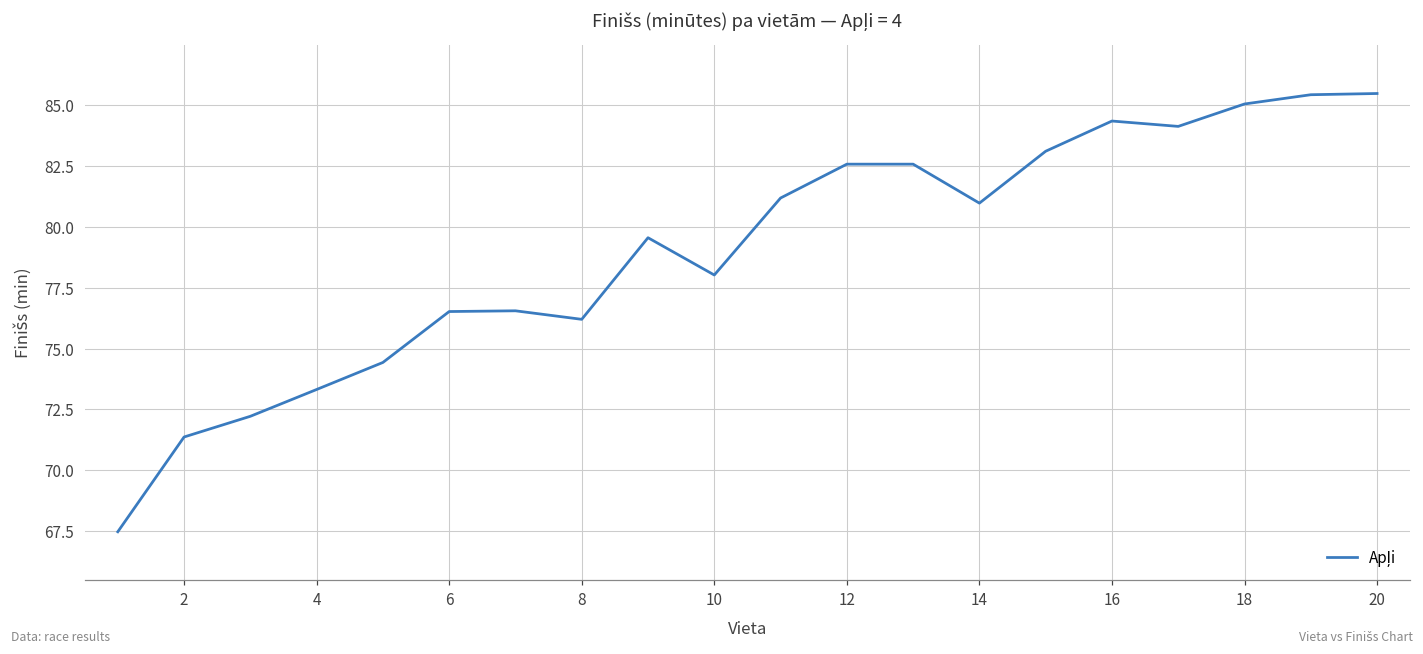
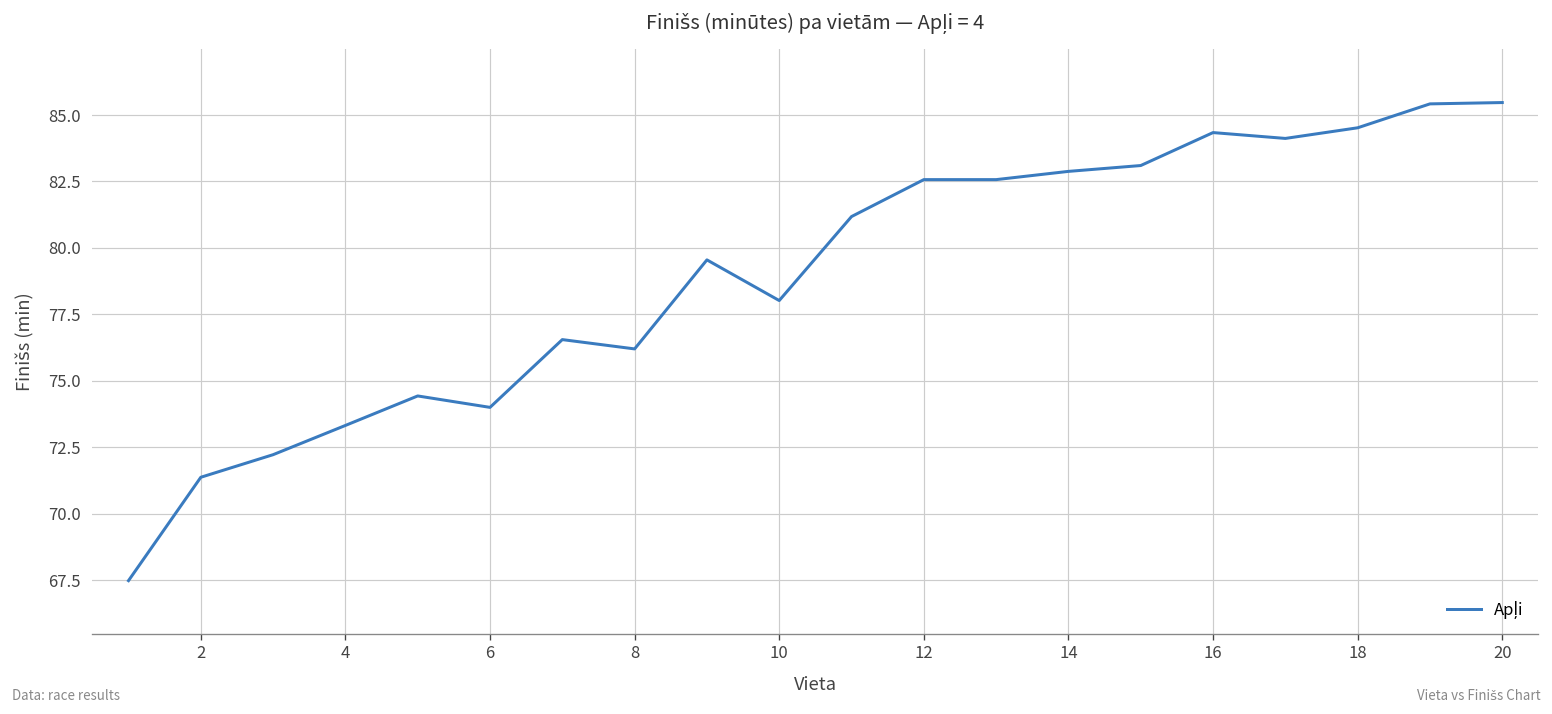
  {
    "2": 71.4,
    "4": 73.3,
-   "6": 76.5,
+   "6": 74.0,
    "8": 76.2,
    "10": 78.0,
    "12": 82.6,
-   "14": 81.0,
+   "14": 82.9,
    "16": 84.3,
-   "18": 85.0,
+   "18": 84.5,
    "20": 85.5
  }
